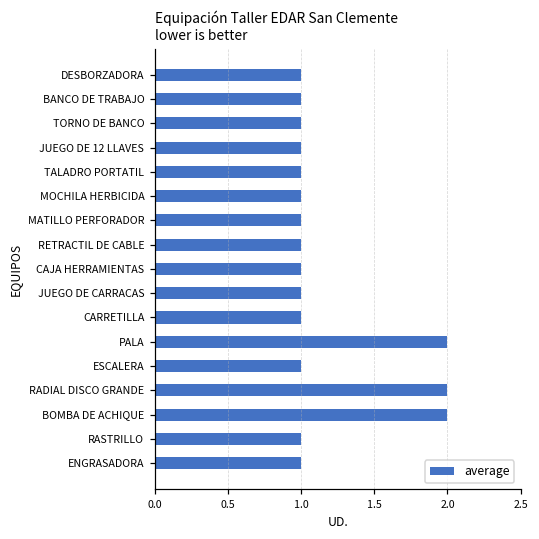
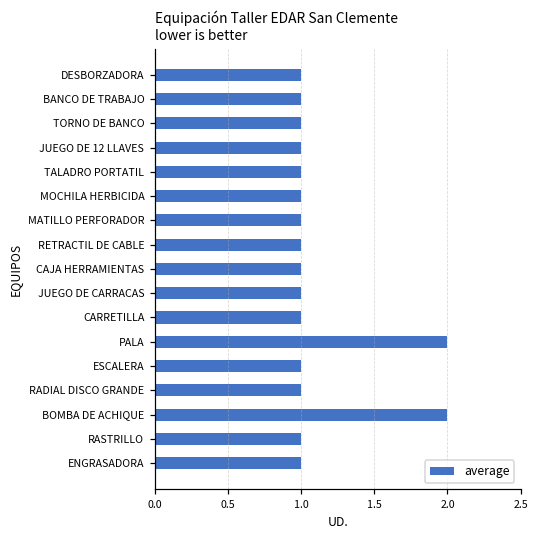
  {
    "DESBORZADORA": 1,
    "BANCO DE TRABAJO": 1,
    "TORNO DE BANCO": 1,
    "JUEGO DE 12 LLAVES": 1,
    "TALADRO PORTATIL": 1,
    "MOCHILA HERBICIDA": 1,
    "MATILLO PERFORADOR": 1,
    "RETRACTIL DE CABLE": 1,
    "CAJA HERRAMIENTAS": 1,
    "JUEGO DE CARRACAS": 1,
    "CARRETILLA": 1,
    "PALA": 2,
    "ESCALERA": 1,
-   "RADIAL DISCO GRANDE": 2,
+   "RADIAL DISCO GRANDE": 1,
    "BOMBA DE ACHIQUE": 2,
    "RASTRILLO": 1,
    "ENGRASADORA": 1
  }
